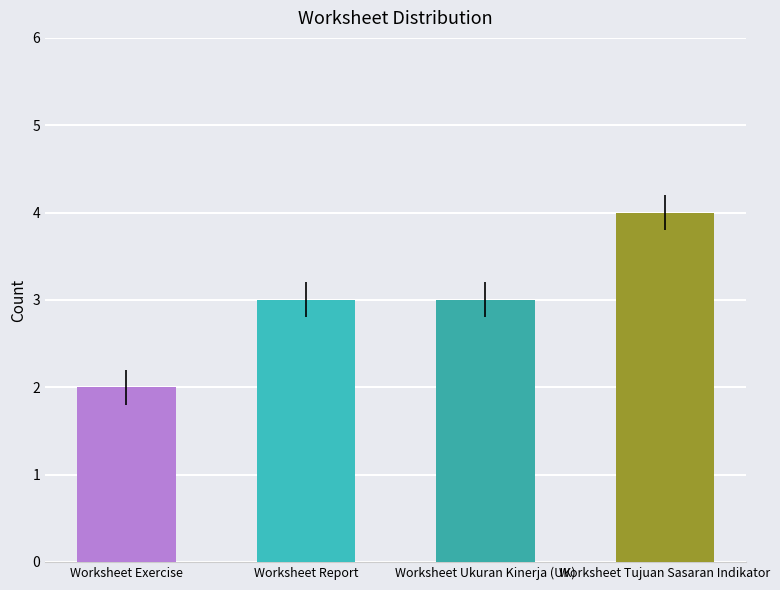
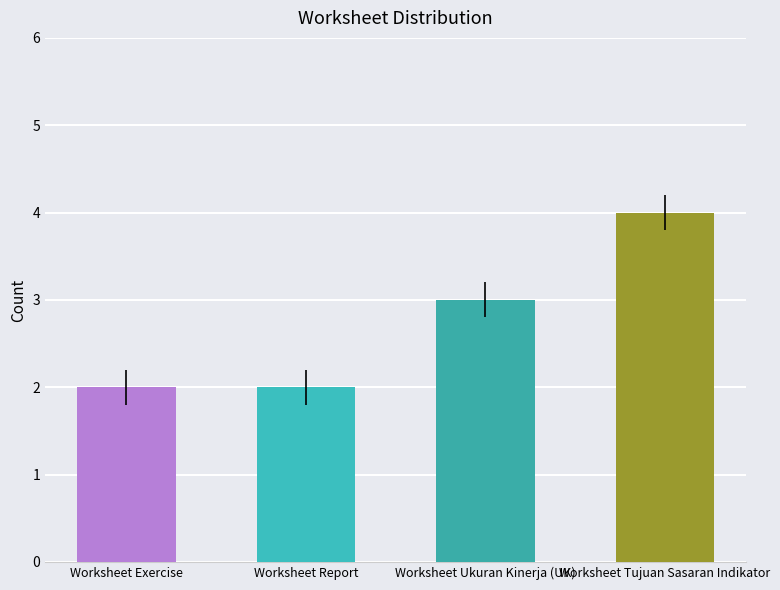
  {
    "Worksheet Exercise": 2,
-   "Worksheet Report": 3,
+   "Worksheet Report": 2,
    "Worksheet Ukuran Kinerja (UK)": 3,
    "Worksheet Tujuan Sasaran Indikator": 4
  }
